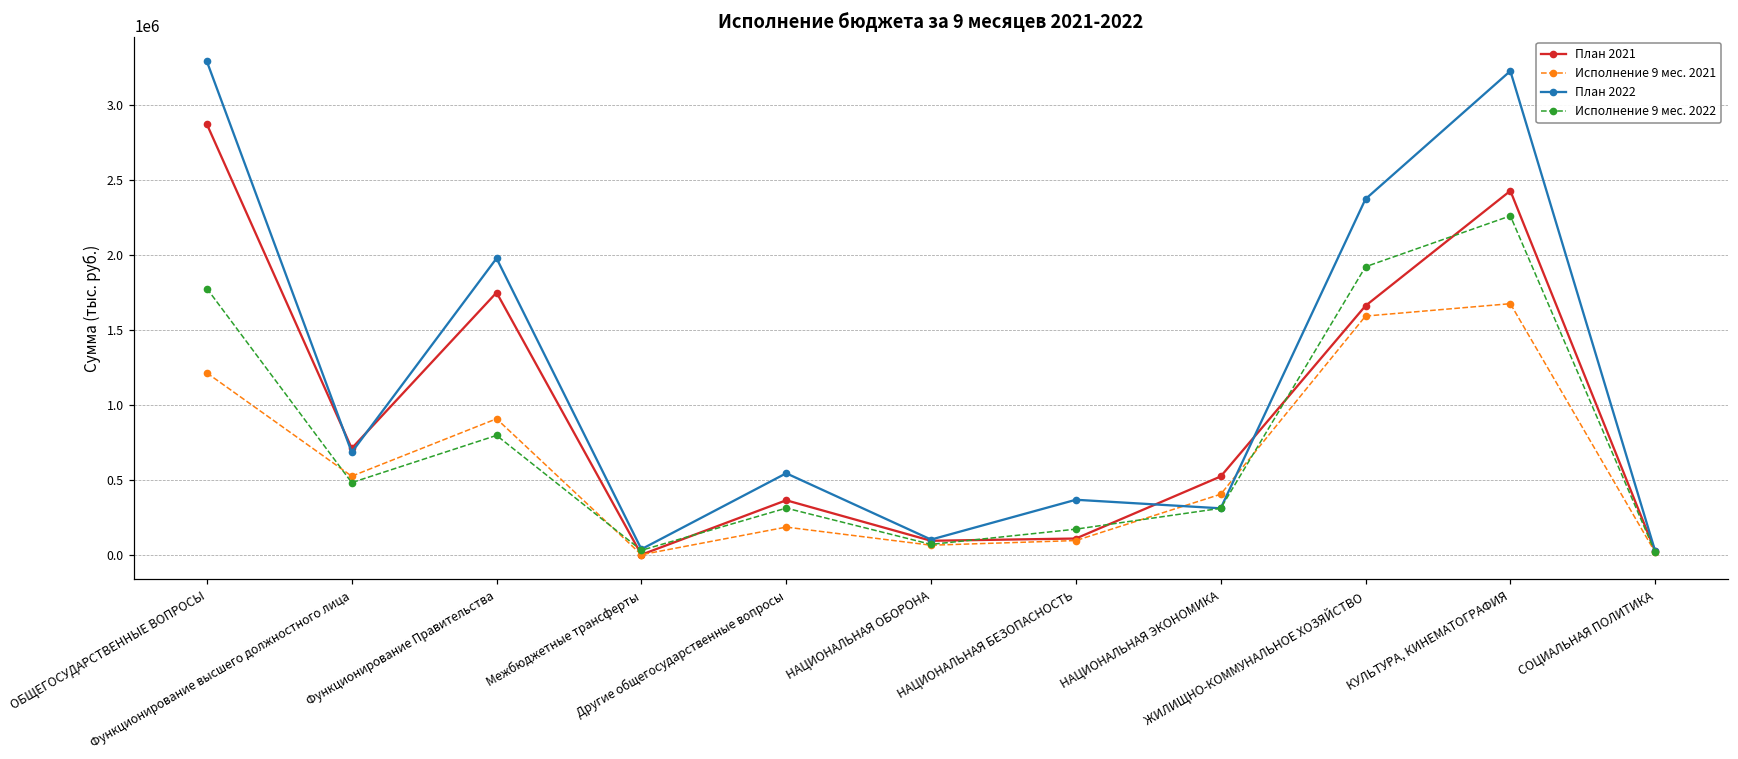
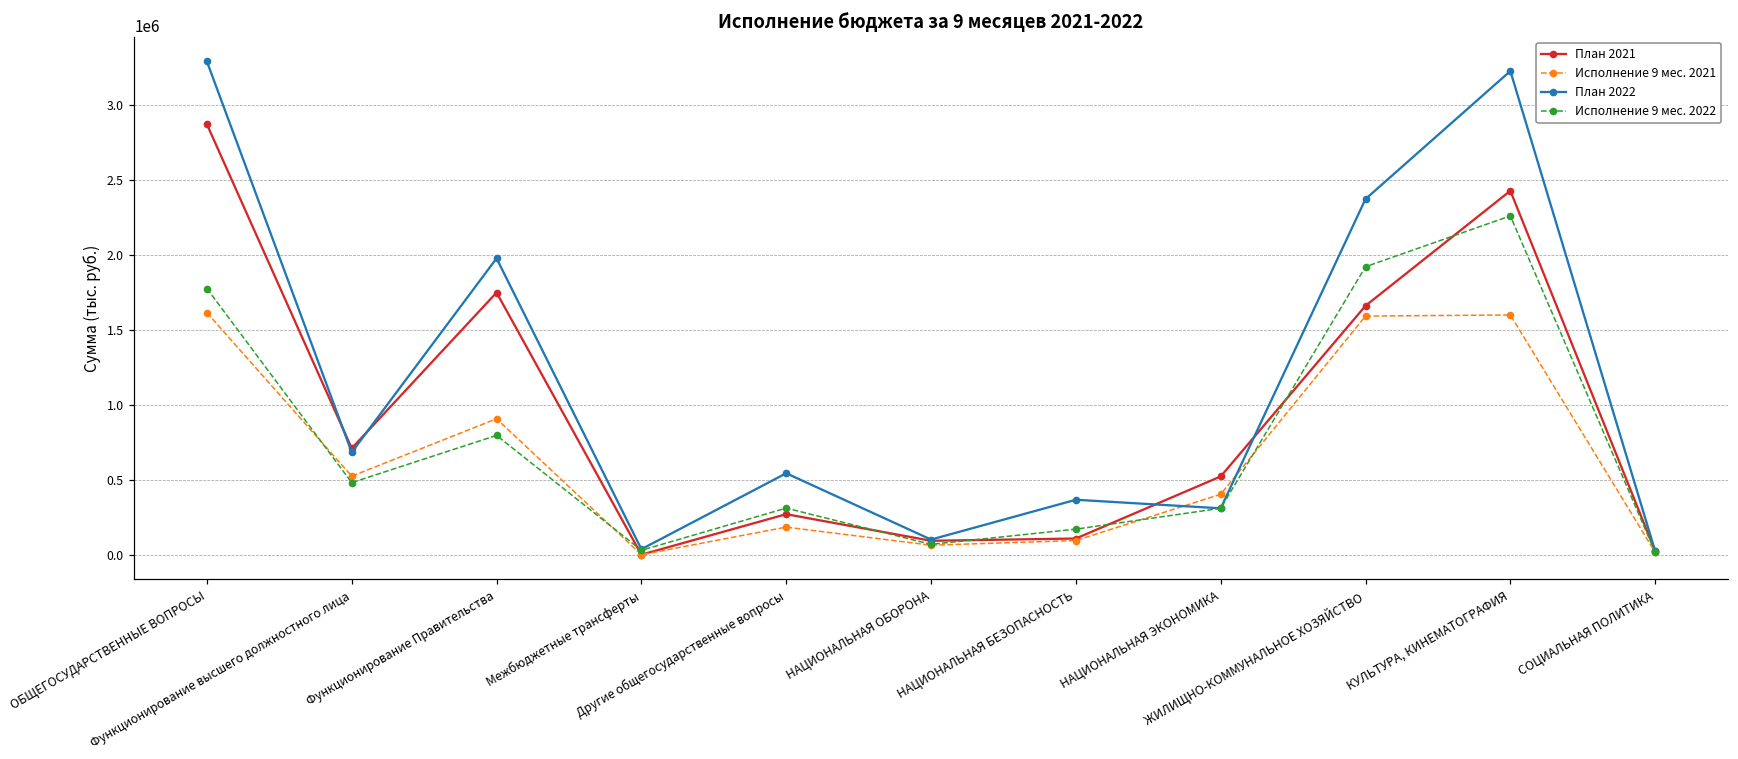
  {
    "План 2021": {
      "ОБЩЕГОСУДАРСТВЕННЫЕ ВОПРОСЫ": 2870000,
      "Функционирование высшего должностного лица": 710000,
      "Функционирование Правительства": 1750000,
-     "Другие общегосударственные вопросы": 360000,
+     "Другие общегосударственные вопросы": 270000,
      "НАЦИОНАЛЬНАЯ ЭКОНОМИКА": 520000,
      "ЖИЛИЩНО-КОММУНАЛЬНОЕ ХОЗЯЙСТВО": 1660000,
      "КУЛЬТУРА, КИНЕМАТОГРАФИЯ": 2430000
    },
    "Исполнение 9 мес. 2021": {
-     "ОБЩЕГОСУДАРСТВЕННЫЕ ВОПРОСЫ": 1210000,
+     "ОБЩЕГОСУДАРСТВЕННЫЕ ВОПРОСЫ": 1620000,
      "Функционирование высшего должностного лица": 520000,
      "Функционирование Правительства": 910000,
      "Другие общегосударственные вопросы": 180000,
      "НАЦИОНАЛЬНАЯ ЭКОНОМИКА": 400000,
      "ЖИЛИЩНО-КОММУНАЛЬНОЕ ХОЗЯЙСТВО": 1590000,
-     "КУЛЬТУРА, КИНЕМАТОГРАФИЯ": 1680000
+     "КУЛЬТУРА, КИНЕМАТОГРАФИЯ": 1600000
    },
    "План 2022": {
      "ОБЩЕГОСУДАРСТВЕННЫЕ ВОПРОСЫ": 3290000,
      "Функционирование высшего должностного лица": 680000,
      "Функционирование Правительства": 1980000,
      "Другие общегосударственные вопросы": 540000,
      "НАЦИОНАЛЬНАЯ БЕЗОПАСНОСТЬ": 370000,
      "ЖИЛИЩНО-КОММУНАЛЬНОЕ ХОЗЯЙСТВО": 2380000,
      "КУЛЬТУРА, КИНЕМАТОГРАФИЯ": 3230000
    },
    "Исполнение 9 мес. 2022": {
      "ОБЩЕГОСУДАРСТВЕННЫЕ ВОПРОСЫ": 1780000,
      "Функционирование высшего должностного лица": 480000,
      "Функционирование Правительства": 800000,
      "Другие общегосударственные вопросы": 310000,
      "НАЦИОНАЛЬНАЯ БЕЗОПАСНОСТЬ": 170000,
      "ЖИЛИЩНО-КОММУНАЛЬНОЕ ХОЗЯЙСТВО": 1920000,
      "КУЛЬТУРА, КИНЕМАТОГРАФИЯ": 2260000
    }
  }
